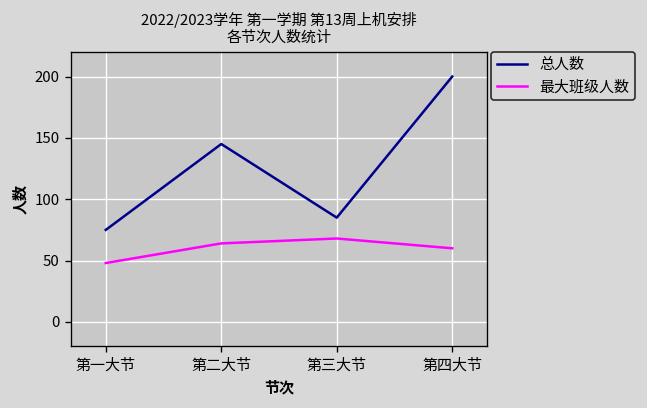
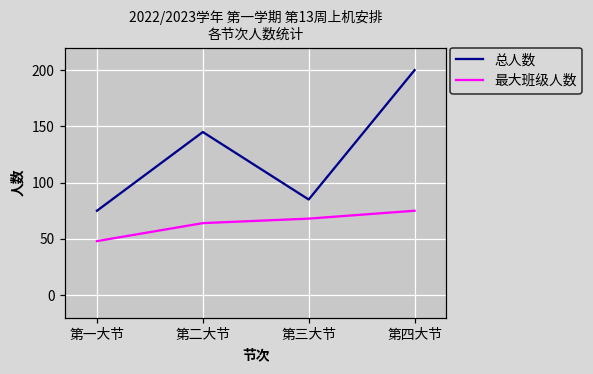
  {
    "总人数": {
      "第一大节": 75,
      "第二大节": 145,
      "第三大节": 85,
      "第四大节": 200
    },
    "最大班级人数": {
      "第一大节": 48,
      "第二大节": 64,
      "第三大节": 68,
-     "第四大节": 60
+     "第四大节": 75
    }
  }
